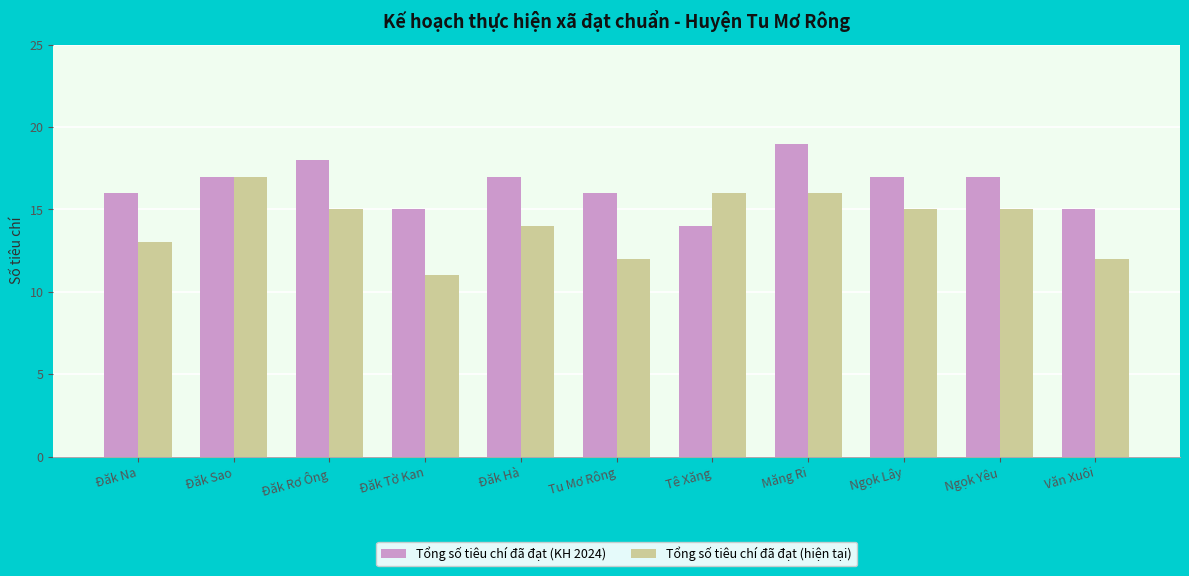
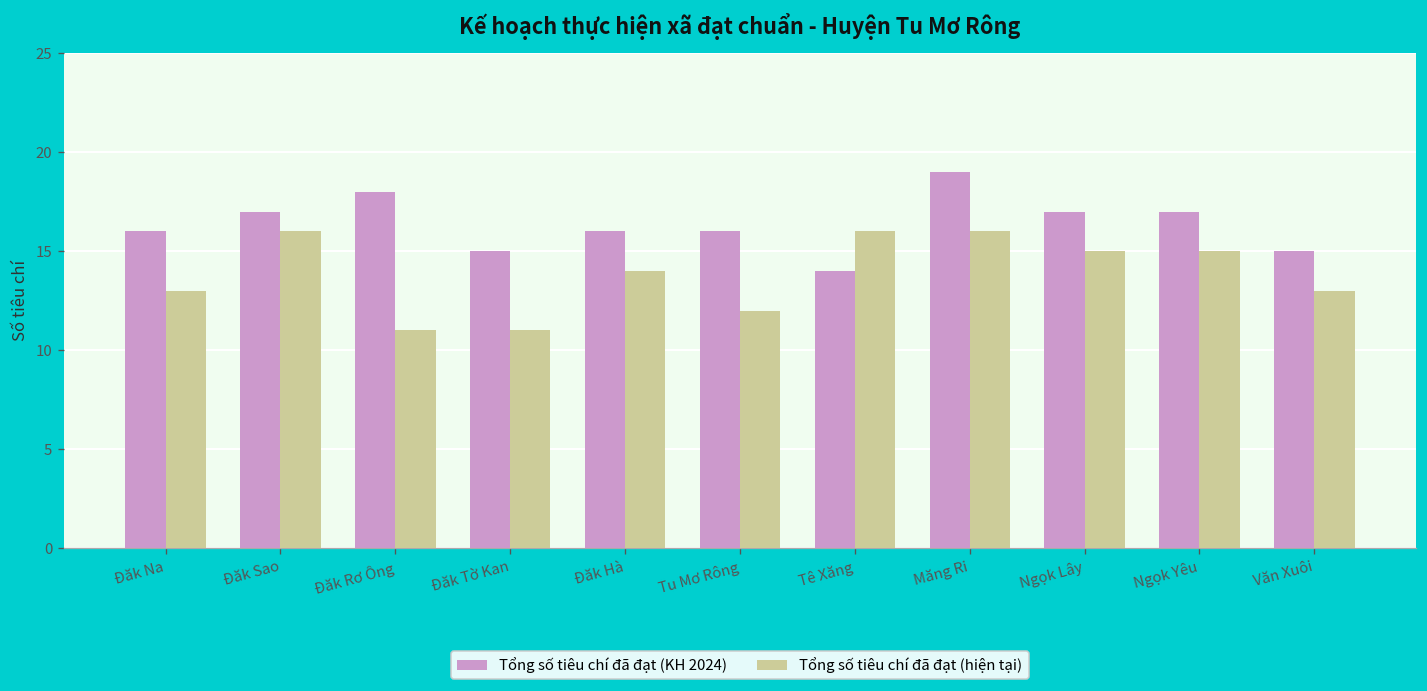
  {
    "Tổng số tiêu chí đã đạt (KH 2024)": {
      "Đăk Na": 16,
      "Đăk Sao": 17,
      "Đăk Rơ Ông": 18,
      "Đăk Tờ Kan": 15,
-     "Đăk Hà": 17,
+     "Đăk Hà": 16,
      "Tu Mơ Rông": 16,
      "Tê Xăng": 14,
      "Măng Ri": 19,
      "Ngọk Lây": 17,
      "Ngọk Yêu": 17,
      "Văn Xuôi": 15
    },
    "Tổng số tiêu chí đã đạt (hiện tại)": {
      "Đăk Na": 13,
-     "Đăk Sao": 17,
-     "Đăk Rơ Ông": 15,
+     "Đăk Sao": 16,
+     "Đăk Rơ Ông": 11,
      "Đăk Tờ Kan": 11,
      "Đăk Hà": 14,
      "Tu Mơ Rông": 12,
      "Tê Xăng": 16,
      "Măng Ri": 16,
      "Ngọk Lây": 15,
      "Ngọk Yêu": 15,
-     "Văn Xuôi": 12
+     "Văn Xuôi": 13
    }
  }
